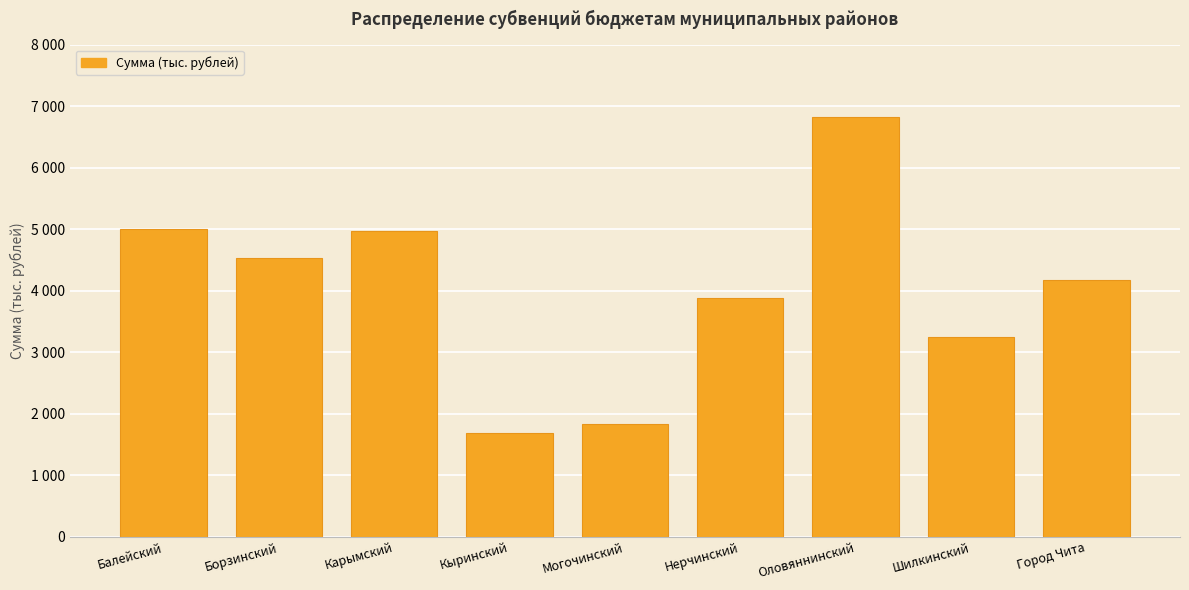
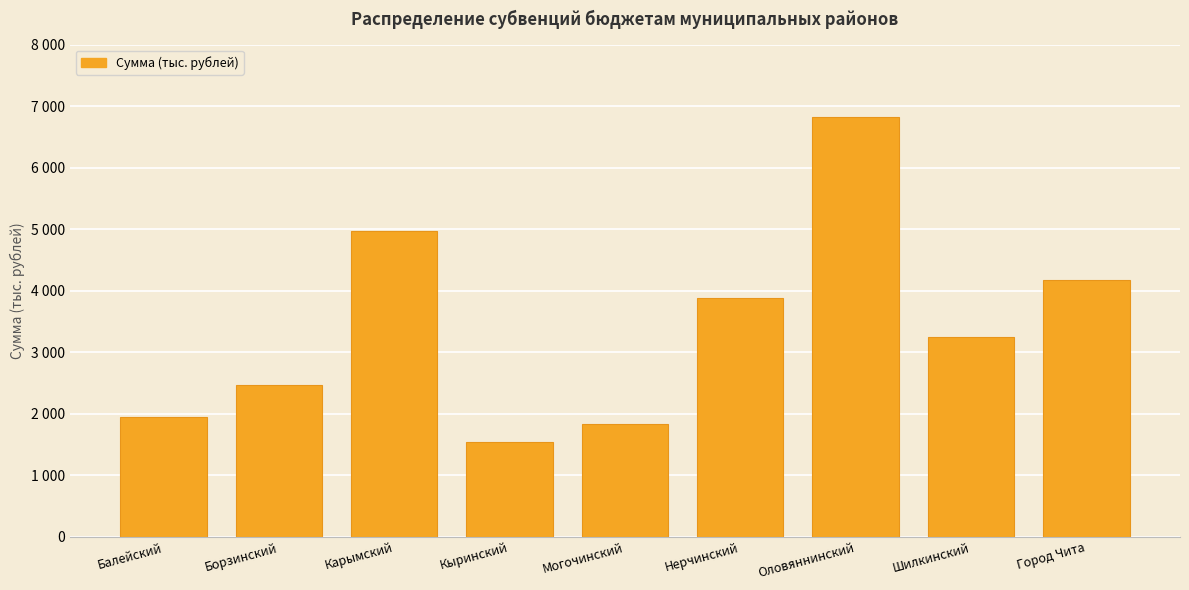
  {
-   "Балейский": 5000,
-   "Борзинский": 4500,
+   "Балейский": 1900,
+   "Борзинский": 2500,
    "Карымский": 5000,
-   "Кыринский": 1700,
+   "Кыринский": 1600,
    "Могочинский": 1800,
    "Нерчинский": 3900,
    "Оловяннинский": 6800,
    "Шилкинский": 3300,
    "Город Чита": 4200
  }
